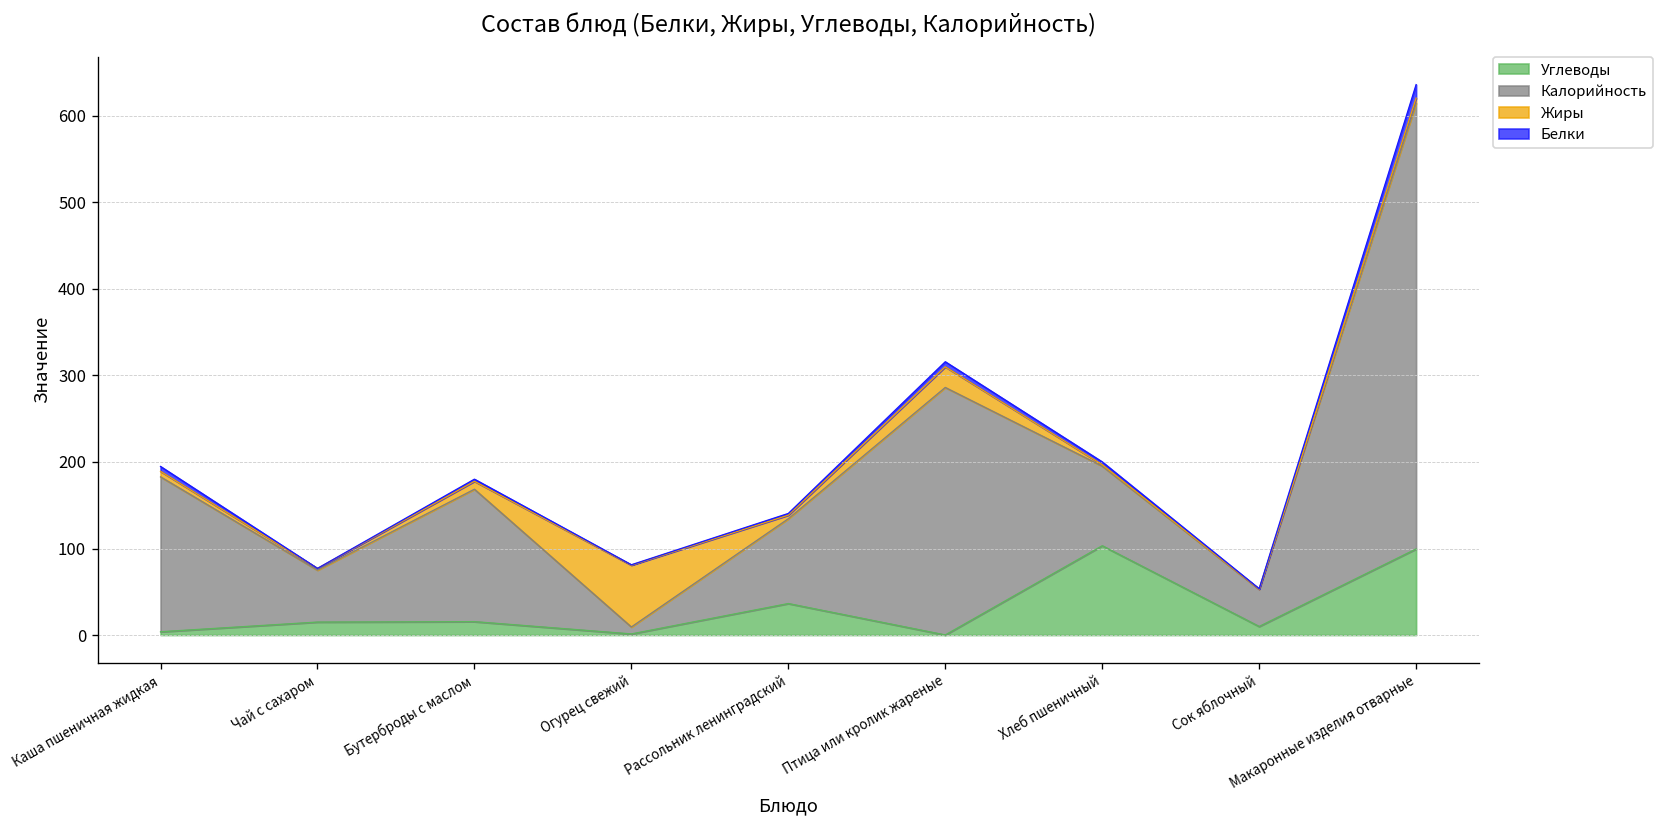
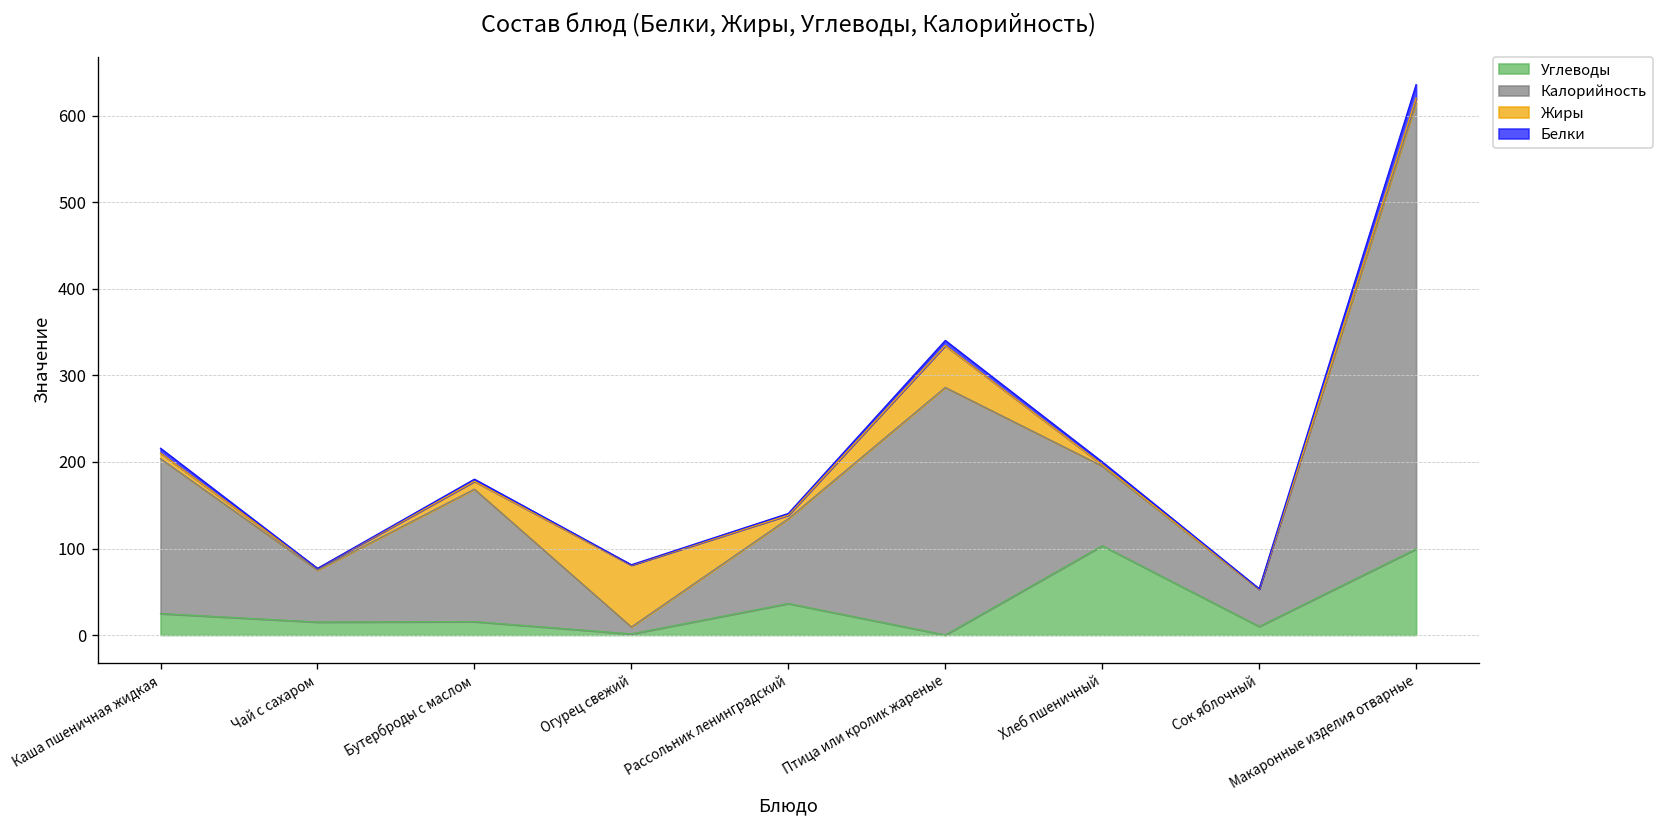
  {
    "Углеводы": {
-     "Каша пшеничная жидкая": 0,
+     "Каша пшеничная жидкая": 20,
      "Чай с сахаром": 20,
      "Бутерброды с маслом": 20,
      "Огурец свежий": 0,
      "Рассольник ленинградский": 40,
      "Птица или кролик жареные": 0,
      "Хлеб пшеничный": 100,
      "Сок яблочный": 10,
      "Макаронные изделия отварные": 100
    },
    "Калорийность": {
      "Каша пшеничная жидкая": 180,
      "Бутерброды с маслом": 150,
      "Огурец свежий": 10,
      "Рассольник ленинградский": 100,
      "Птица или кролик жареные": 290,
      "Макаронные изделия отварные": 520
    },
    "Жиры": {
      "Каша пшеничная жидкая": 10,
-     "Птица или кролик жареные": 20,
+     "Птица или кролик жареные": 50,
      "Макаронные изделия отварные": 10
    },
    "Белки": {
      "Каша пшеничная жидкая": 10,
      "Птица или кролик жареные": 10,
      "Макаронные изделия отварные": 20
    }
  }
